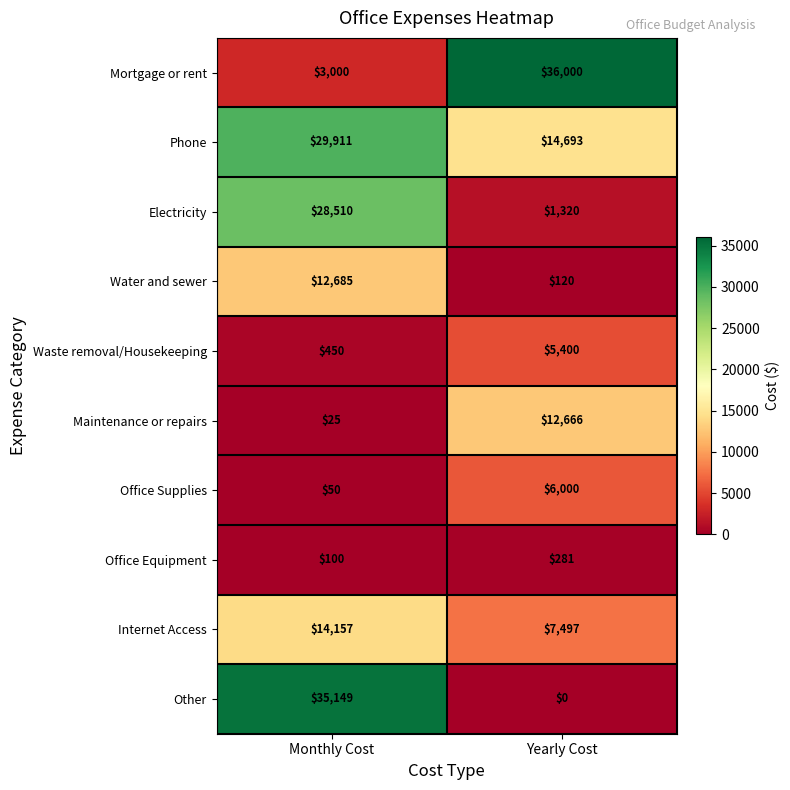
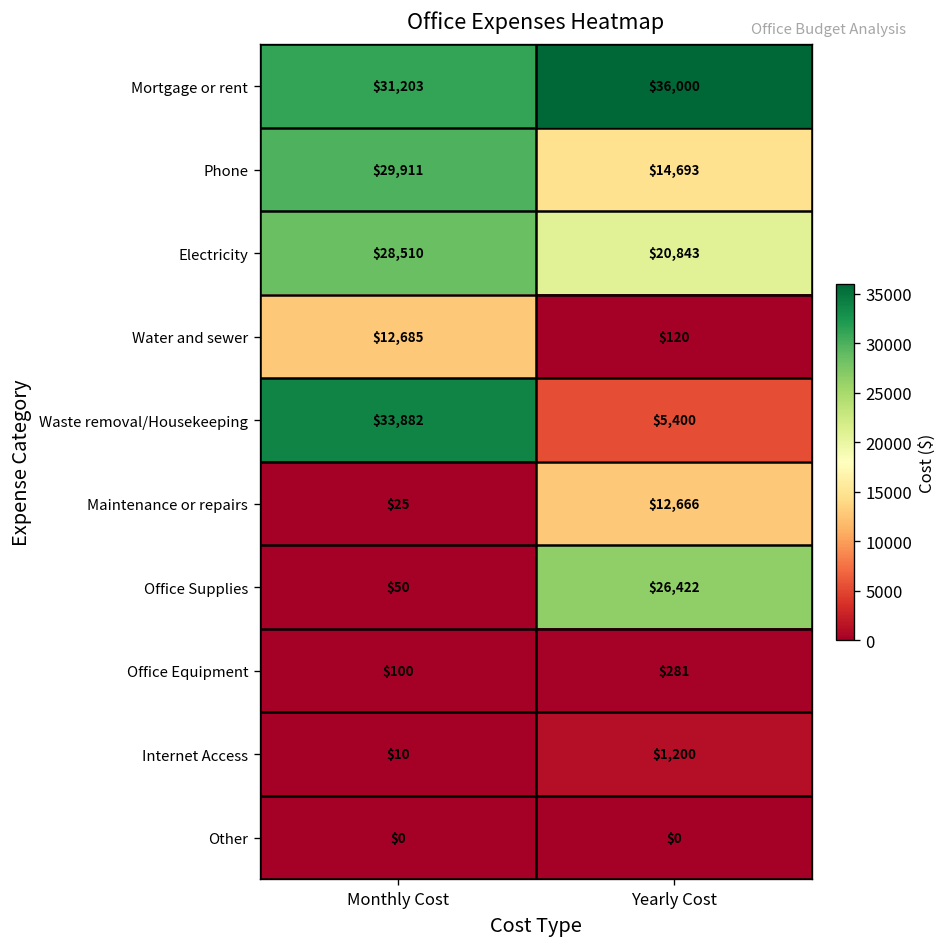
  {
    "Mortgage or rent": {
-     "Monthly Cost": "$3,000",
+     "Monthly Cost": "$31,203",
      "Yearly Cost": "$36,000"
    },
    "Phone": {
      "Monthly Cost": "$29,911",
      "Yearly Cost": "$14,693"
    },
    "Electricity": {
      "Monthly Cost": "$28,510",
-     "Yearly Cost": "$1,320"
+     "Yearly Cost": "$20,843"
    },
    "Water and sewer": {
      "Monthly Cost": "$12,685",
      "Yearly Cost": "$120"
    },
    "Waste removal/Housekeeping": {
-     "Monthly Cost": "$450",
+     "Monthly Cost": "$33,882",
      "Yearly Cost": "$5,400"
    },
    "Maintenance or repairs": {
      "Monthly Cost": "$25",
      "Yearly Cost": "$12,666"
    },
    "Office Supplies": {
      "Monthly Cost": "$50",
-     "Yearly Cost": "$6,000"
+     "Yearly Cost": "$26,422"
    },
    "Office Equipment": {
      "Monthly Cost": "$100",
      "Yearly Cost": "$281"
    },
    "Internet Access": {
-     "Monthly Cost": "$14,157",
-     "Yearly Cost": "$7,497"
+     "Monthly Cost": "$10",
+     "Yearly Cost": "$1,200"
    },
    "Other": {
-     "Monthly Cost": "$35,149",
+     "Monthly Cost": "$0",
      "Yearly Cost": "$0"
    }
  }
